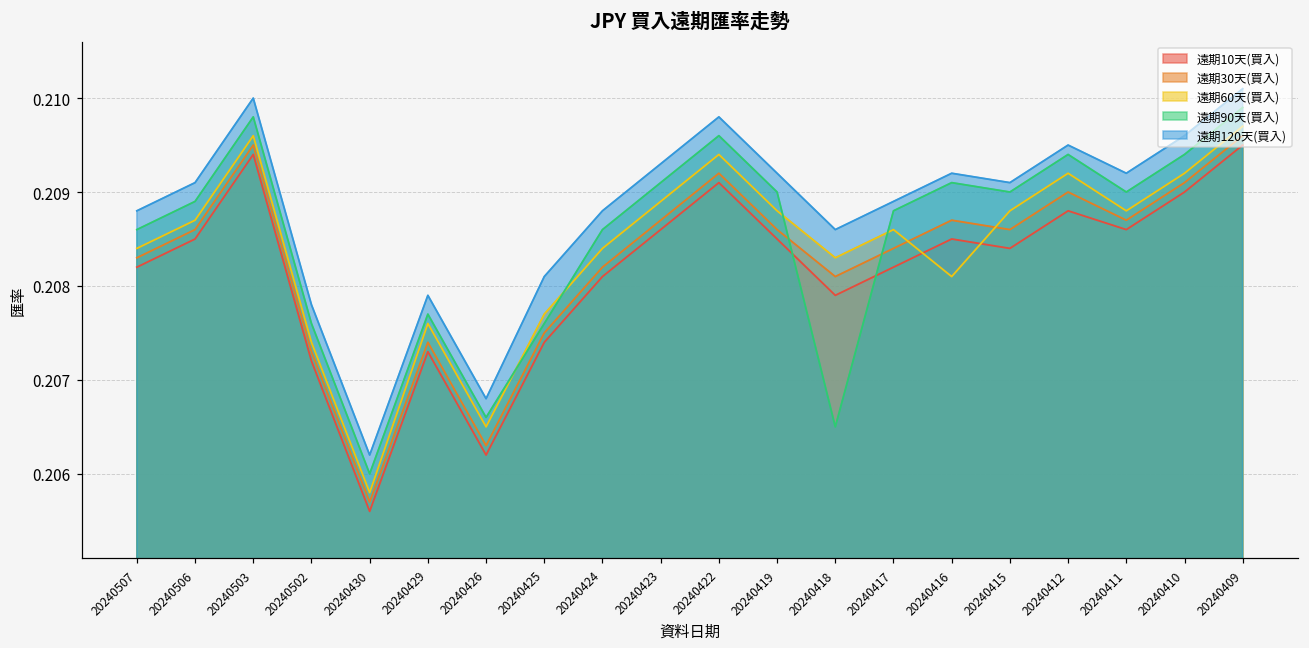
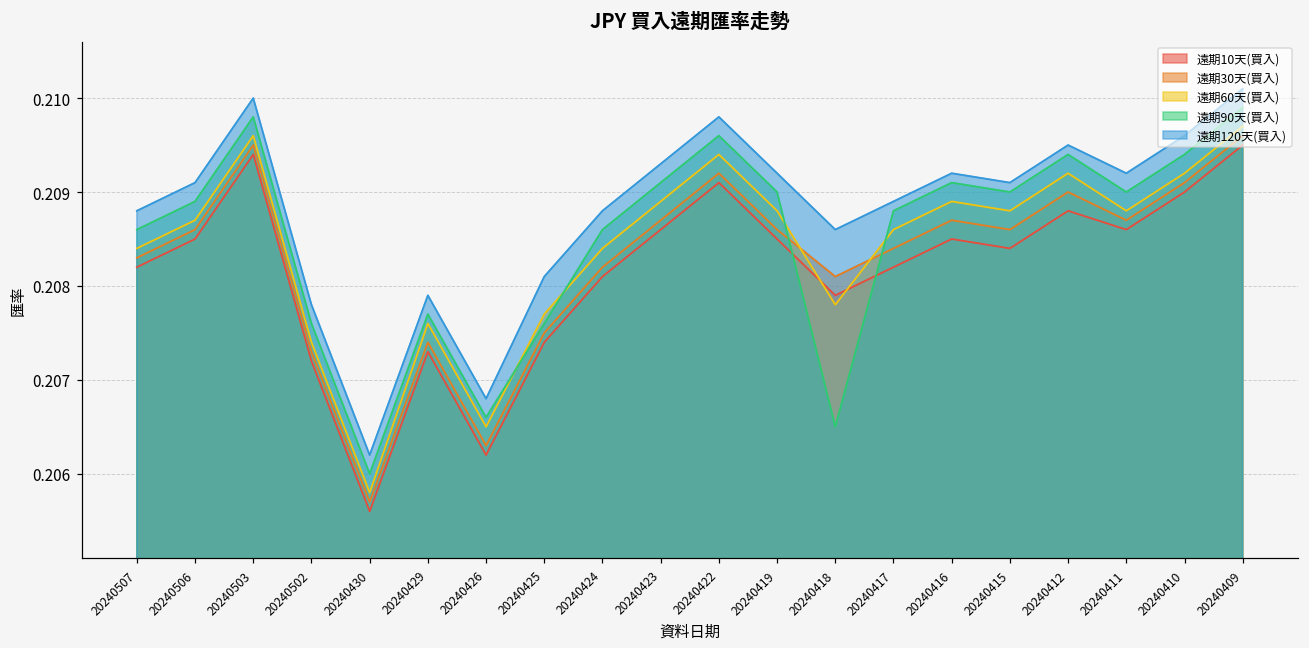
  {
    "遠期60天(買入)": {
      "20240507": 0.2084,
      "20240506": 0.2087,
      "20240503": 0.2096,
      "20240502": 0.2074,
      "20240430": 0.2058,
      "20240429": 0.2076,
      "20240426": 0.2065,
      "20240425": 0.2077,
      "20240424": 0.2084,
      "20240423": 0.2089,
      "20240422": 0.2094,
      "20240419": 0.2088,
-     "20240418": 0.2083,
+     "20240418": 0.2078,
      "20240417": 0.2086,
-     "20240416": 0.2081,
+     "20240416": 0.2089,
      "20240415": 0.2088,
      "20240412": 0.2092,
      "20240411": 0.2088,
      "20240410": 0.2092
    },
    "遠期90天(買入)": {
      "20240507": 0.2086,
      "20240506": 0.2089,
      "20240503": 0.2098,
      "20240502": 0.2076,
      "20240430": 0.2060,
      "20240429": 0.2077,
      "20240426": 0.2066,
      "20240425": 0.2076,
      "20240424": 0.2086,
      "20240423": 0.2091,
      "20240422": 0.2096,
      "20240419": 0.2090,
      "20240418": 0.2065,
      "20240417": 0.2088,
      "20240416": 0.2091,
      "20240415": 0.2090,
      "20240412": 0.2094,
      "20240411": 0.2090,
      "20240410": 0.2094
    },
    "遠期120天(買入)": {
      "20240507": 0.2088,
      "20240506": 0.2091,
      "20240503": 0.2100,
      "20240502": 0.2078,
      "20240430": 0.2062,
      "20240429": 0.2079,
      "20240426": 0.2068,
      "20240425": 0.2081,
      "20240424": 0.2088,
      "20240423": 0.2093,
      "20240422": 0.2098,
      "20240419": 0.2092,
      "20240418": 0.2086,
      "20240417": 0.2089,
      "20240416": 0.2092,
      "20240415": 0.2091,
      "20240412": 0.2095,
      "20240411": 0.2092
    }
  }
